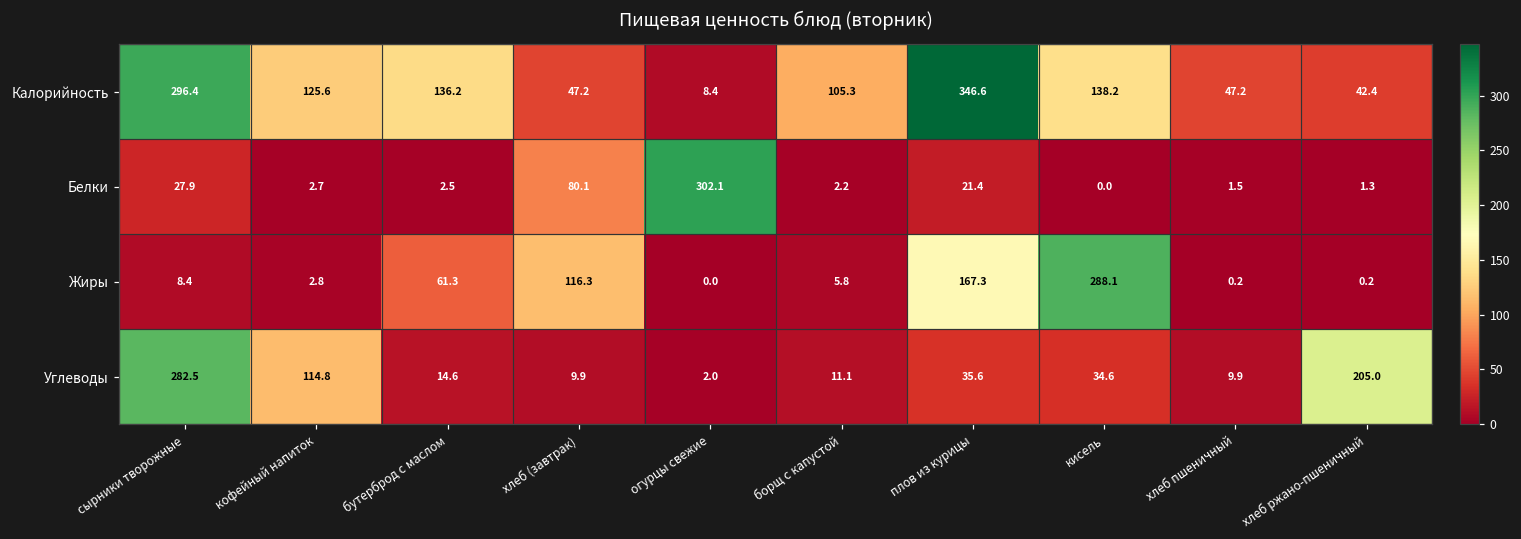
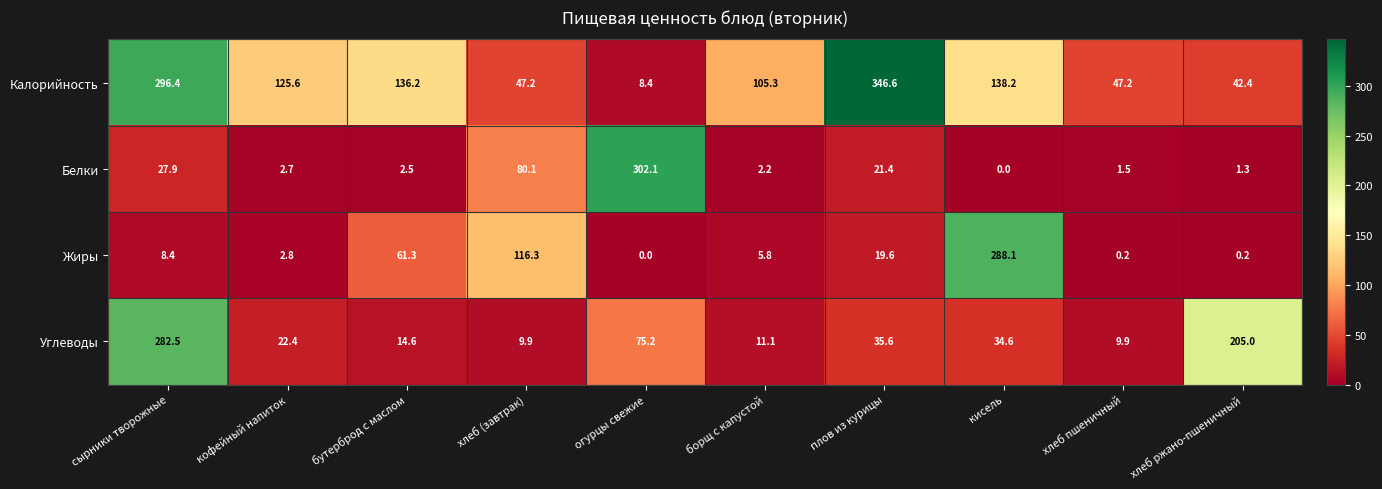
  {
    "Калорийность": {
      "сырники творожные": 296.4,
      "кофейный напиток": 125.6,
      "бутерброд с маслом": 136.2,
      "хлеб (завтрак)": 47.2,
      "огурцы свежие": 8.4,
      "борщ с капустой": 105.3,
      "плов из курицы": 346.6,
      "кисель": 138.2,
      "хлеб пшеничный": 47.2,
      "хлеб ржано-пшеничный": 42.4
    },
    "Белки": {
      "сырники творожные": 27.9,
      "кофейный напиток": 2.7,
      "бутерброд с маслом": 2.5,
      "хлеб (завтрак)": 80.1,
      "огурцы свежие": 302.1,
      "борщ с капустой": 2.2,
      "плов из курицы": 21.4,
      "кисель": 0.0,
      "хлеб пшеничный": 1.5,
      "хлеб ржано-пшеничный": 1.3
    },
    "Жиры": {
      "сырники творожные": 8.4,
      "кофейный напиток": 2.8,
      "бутерброд с маслом": 61.3,
      "хлеб (завтрак)": 116.3,
      "огурцы свежие": 0.0,
      "борщ с капустой": 5.8,
-     "плов из курицы": 167.3,
+     "плов из курицы": 19.6,
      "кисель": 288.1,
      "хлеб пшеничный": 0.2,
      "хлеб ржано-пшеничный": 0.2
    },
    "Углеводы": {
      "сырники творожные": 282.5,
-     "кофейный напиток": 114.8,
+     "кофейный напиток": 22.4,
      "бутерброд с маслом": 14.6,
      "хлеб (завтрак)": 9.9,
-     "огурцы свежие": 2.0,
+     "огурцы свежие": 75.2,
      "борщ с капустой": 11.1,
      "плов из курицы": 35.6,
      "кисель": 34.6,
      "хлеб пшеничный": 9.9,
      "хлеб ржано-пшеничный": 205.0
    }
  }
